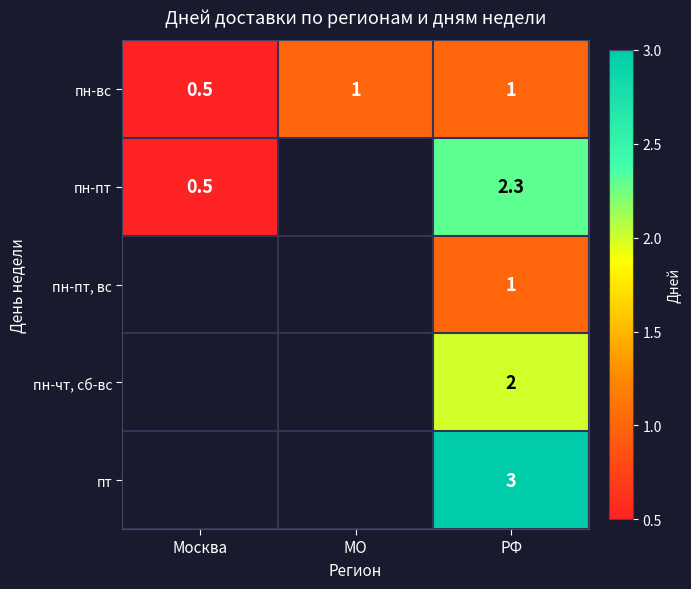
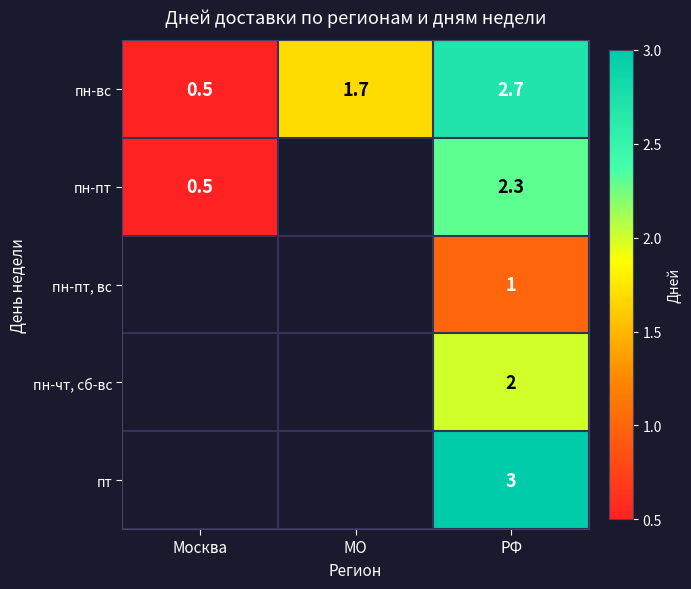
  {
    "пн-вс": {
      "Москва": 0.5,
-     "МO": 1,
-     "РФ": 1
+     "МO": 1.7,
+     "РФ": 2.7
    },
    "пн-пт": {
      "Москва": 0.5,
      "РФ": 2.3
    },
    "пн-пт, вс": {
      "РФ": 1
    },
    "пн-чт, сб-вс": {
      "РФ": 2
    },
    "пт": {
      "РФ": 3
    }
  }
